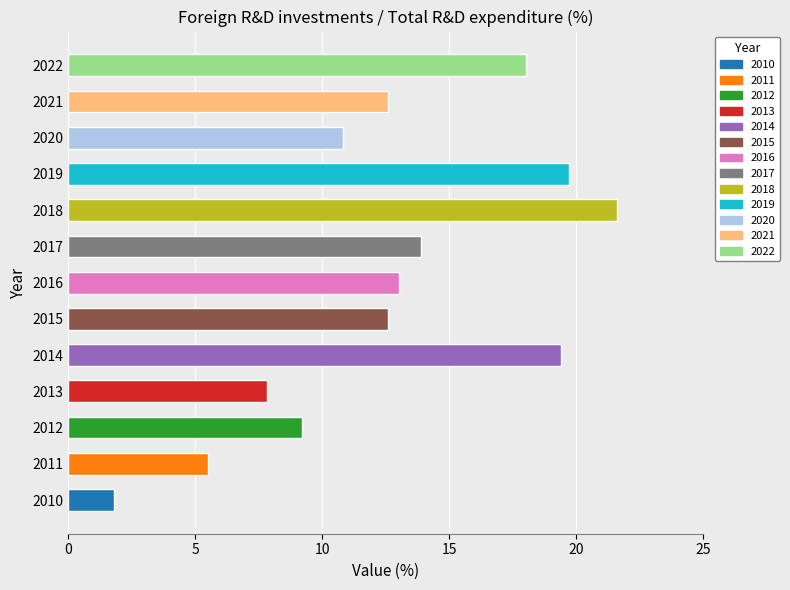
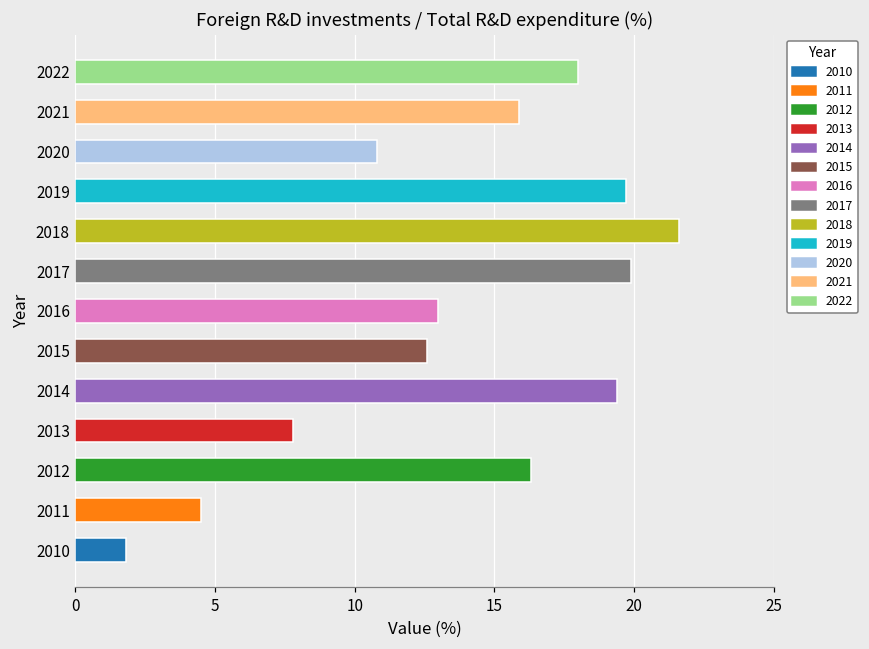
  {
    "2022": 18.0,
-   "2021": 12.6,
+   "2021": 15.9,
    "2020": 10.8,
    "2019": 19.7,
    "2018": 21.6,
-   "2017": 13.9,
+   "2017": 19.9,
    "2016": 13.0,
    "2015": 12.6,
    "2014": 19.4,
    "2013": 7.8,
-   "2012": 9.2,
-   "2011": 5.5,
+   "2012": 16.3,
+   "2011": 4.5,
    "2010": 1.8
  }
